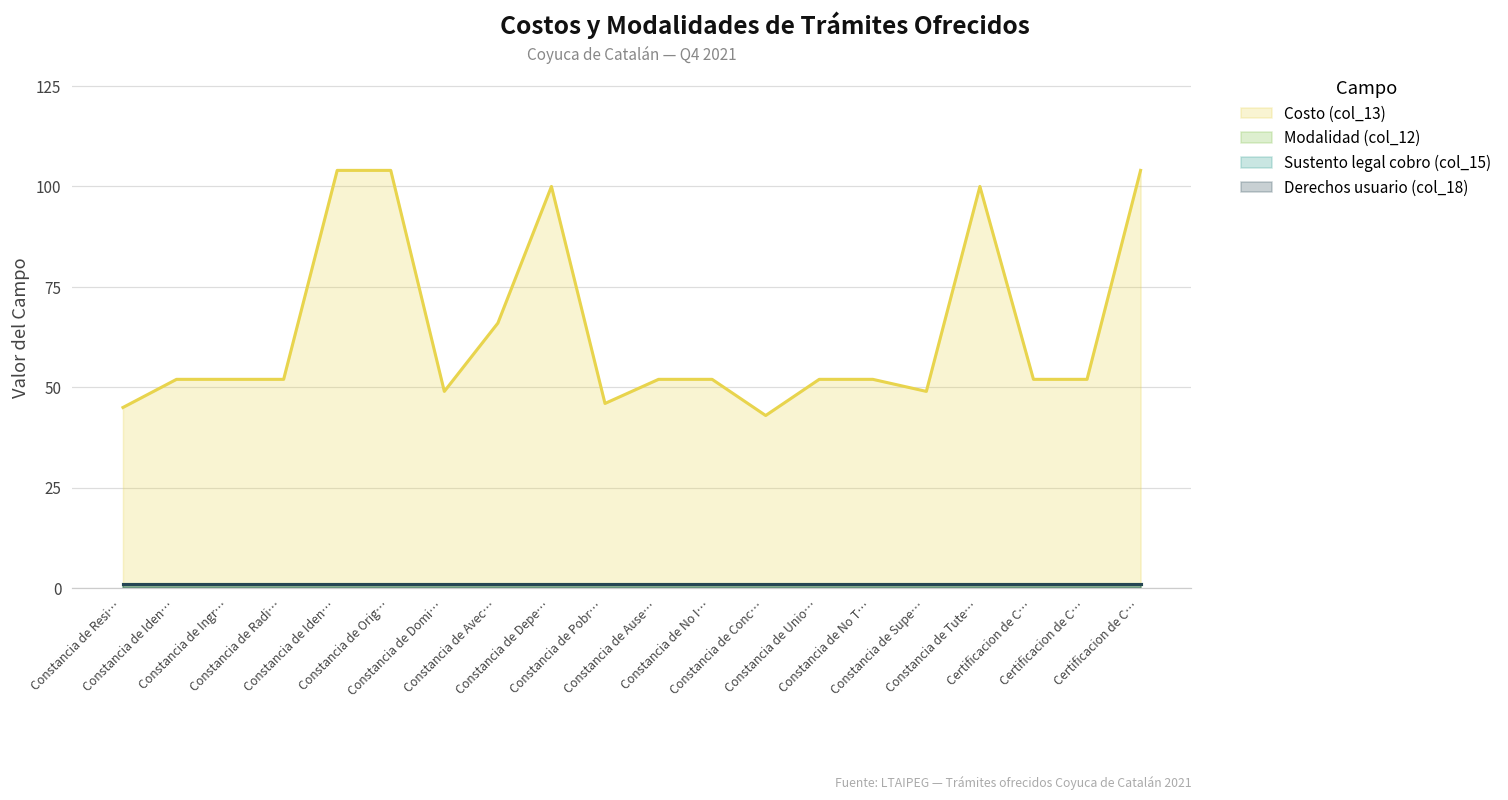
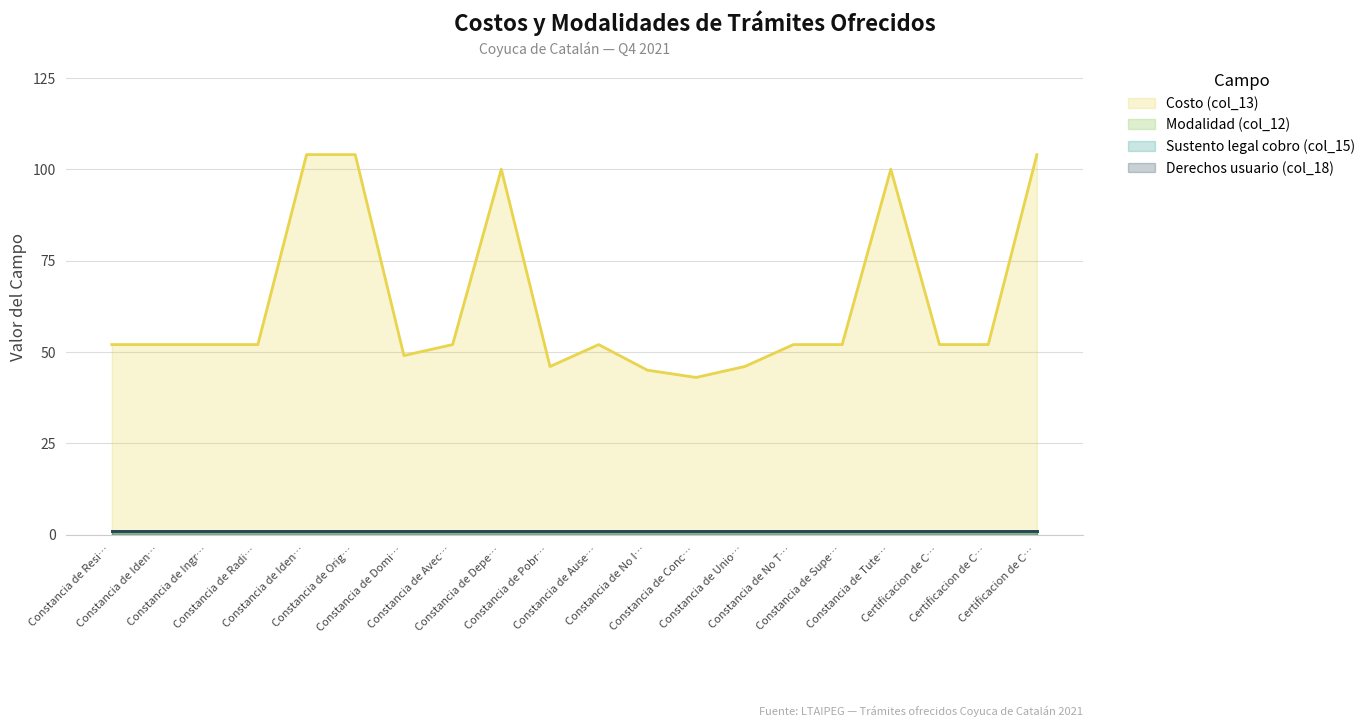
  {
    "Costo (col_13)": {
-     "Constancia de Resi…": 45,
+     "Constancia de Resi…": 52,
      "Constancia de Ingr…": 52,
      "Constancia de Radi…": 52,
      "Constancia de Orig…": 104,
      "Constancia de Domi…": 49,
-     "Constancia de Avec…": 66,
+     "Constancia de Avec…": 52,
      "Constancia de Depe…": 100,
      "Constancia de Pobr…": 46,
      "Constancia de Ause…": 52,
-     "Constancia de No I…": 52,
+     "Constancia de No I…": 45,
      "Constancia de Conc…": 43,
-     "Constancia de Unio…": 52,
+     "Constancia de Unio…": 46,
      "Constancia de No T…": 52,
-     "Constancia de Supe…": 49,
+     "Constancia de Supe…": 52,
      "Constancia de Tute…": 100
    },
    "Derechos usuario (col_18)": {
      "Constancia de Resi…": 1,
      "Constancia de Ingr…": 1,
      "Constancia de Radi…": 1,
      "Constancia de Orig…": 1,
      "Constancia de Domi…": 1,
      "Constancia de Avec…": 1,
      "Constancia de Depe…": 1,
      "Constancia de Pobr…": 1,
      "Constancia de Ause…": 1,
      "Constancia de No I…": 1,
      "Constancia de Conc…": 1,
      "Constancia de Unio…": 1,
      "Constancia de No T…": 1,
      "Constancia de Supe…": 1,
      "Constancia de Tute…": 1
    }
  }
